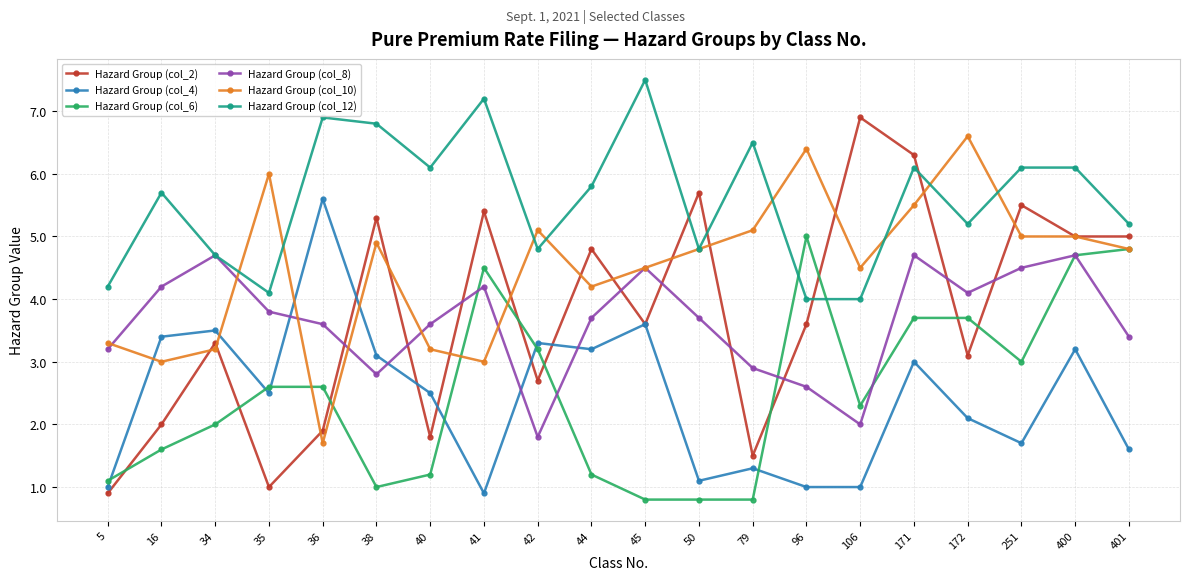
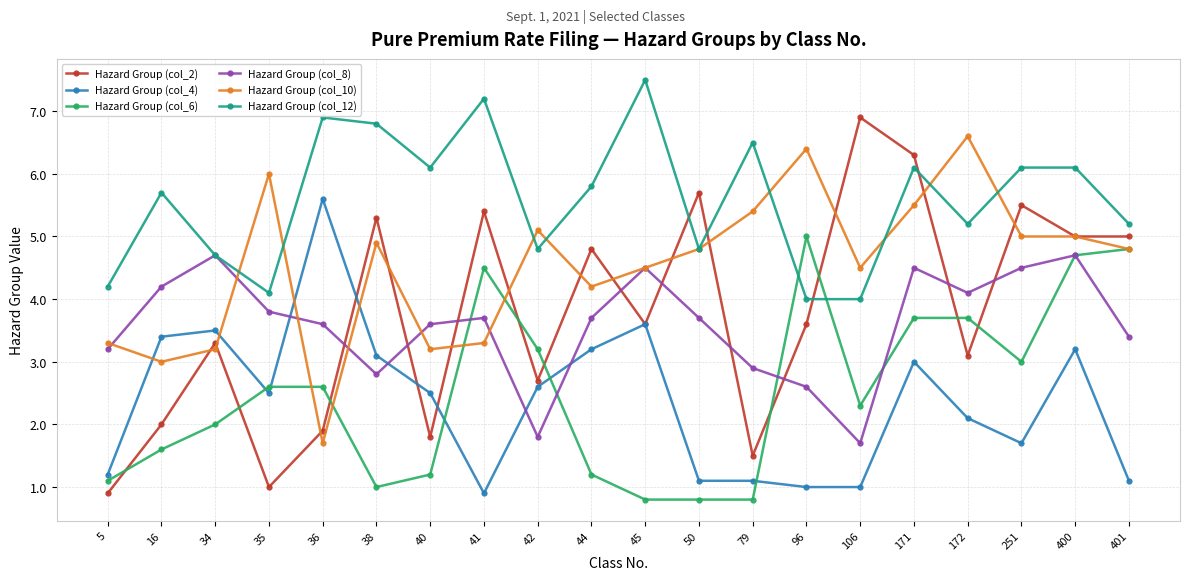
  {
    "Hazard Group (col_2)": {
      "5": 0.9,
      "16": 2.0,
      "34": 3.3,
      "35": 1.0,
      "36": 1.9,
      "38": 5.3,
      "40": 1.8,
      "41": 5.4,
      "42": 2.7,
      "44": 4.8,
      "50": 5.7,
      "79": 1.5,
      "96": 3.6,
      "106": 6.9,
      "171": 6.3,
      "172": 3.1,
      "251": 5.5,
      "401": 5.0
    },
    "Hazard Group (col_4)": {
-     "5": 1.0,
+     "5": 1.2,
      "16": 3.4,
      "34": 3.5,
      "35": 2.5,
      "36": 5.6,
      "38": 3.1,
      "40": 2.5,
      "41": 0.9,
-     "42": 3.3,
+     "42": 2.6,
      "44": 3.2,
      "50": 1.1,
-     "79": 1.3,
+     "79": 1.1,
      "96": 1.0,
      "106": 1.0,
      "171": 3.0,
      "172": 2.1,
      "251": 1.7,
      "400": 3.2,
-     "401": 1.6
+     "401": 1.1
    },
    "Hazard Group (col_8)": {
      "5": 3.2,
      "16": 4.2,
      "35": 3.8,
      "36": 3.6,
      "38": 2.8,
      "40": 3.6,
-     "41": 4.2,
+     "41": 3.7,
      "42": 1.8,
      "44": 3.7,
      "50": 3.7,
      "79": 2.9,
      "96": 2.6,
-     "106": 2.0,
-     "171": 4.7,
+     "106": 1.7,
+     "171": 4.5,
      "172": 4.1,
      "251": 4.5,
      "401": 3.4
    },
    "Hazard Group (col_10)": {
      "5": 3.3,
      "16": 3.0,
      "34": 3.2,
      "35": 6.0,
      "36": 1.7,
      "38": 4.9,
      "40": 3.2,
-     "41": 3.0,
+     "41": 3.3,
      "42": 5.1,
      "44": 4.2,
-     "79": 5.1,
+     "79": 5.4,
      "96": 6.4,
      "106": 4.5,
      "171": 5.5,
      "172": 6.6,
      "251": 5.0
    }
  }
